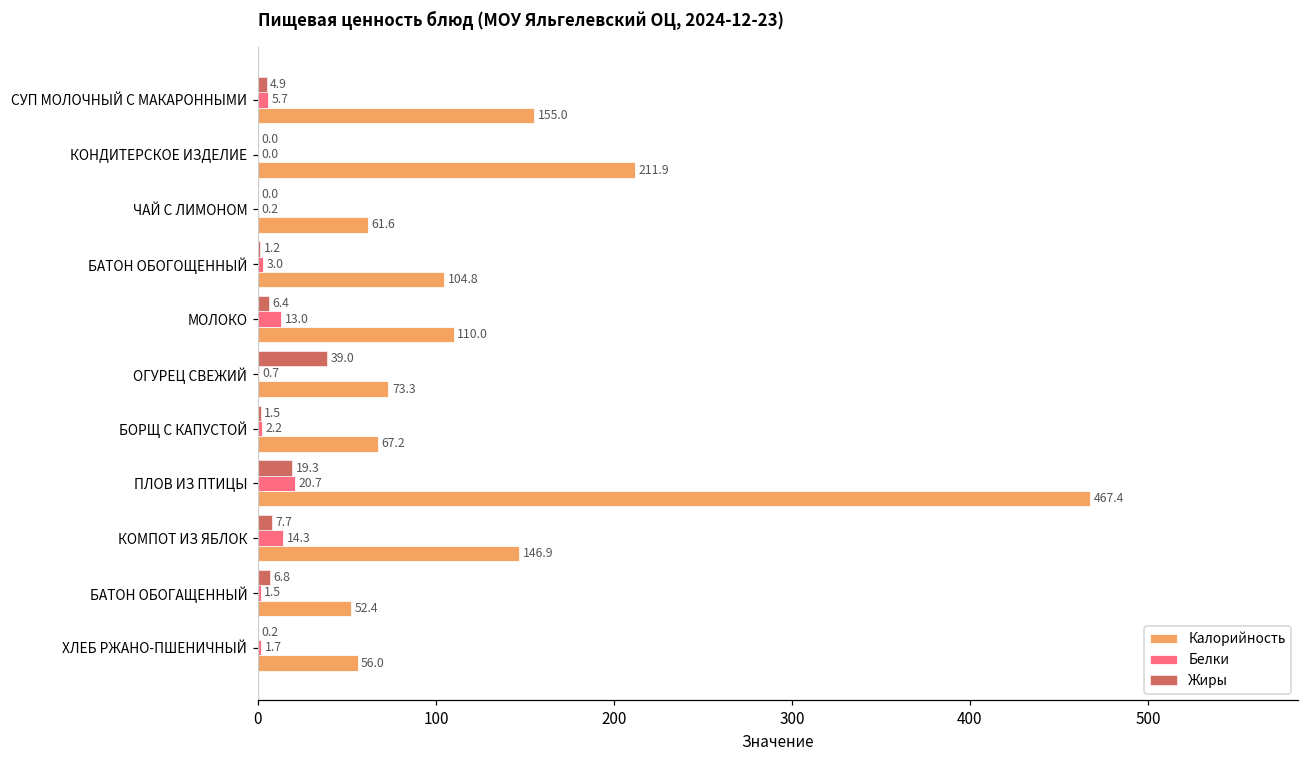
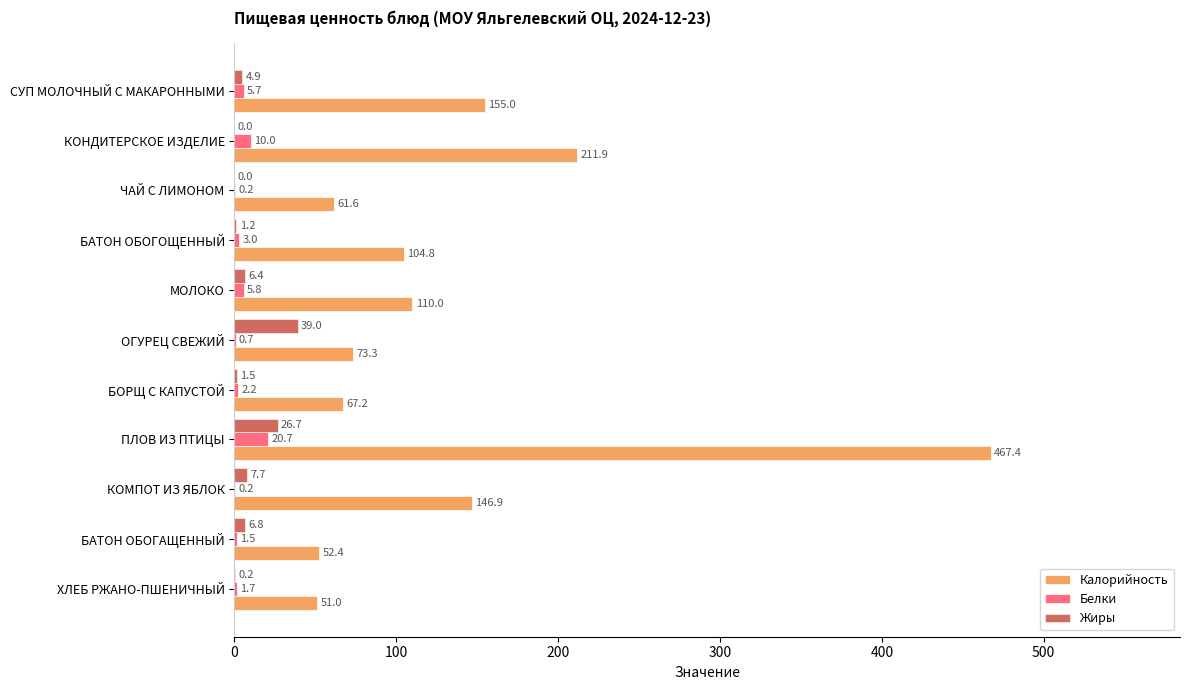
  {
    "Калорийность": {
      "СУП МОЛОЧНЫЙ С МАКАРОННЫМИ": 155.0,
      "КОНДИТЕРСКОЕ ИЗДЕЛИЕ": 211.9,
      "ЧАЙ С ЛИМОНОМ": 61.6,
      "БАТОН ОБОГОЩЕННЫЙ": 104.8,
      "МОЛОКО": 110.0,
      "ОГУРЕЦ СВЕЖИЙ": 73.3,
      "БОРЩ С КАПУСТОЙ": 67.2,
      "ПЛОВ ИЗ ПТИЦЫ": 467.4,
      "КОМПОТ ИЗ ЯБЛОК": 146.9,
      "БАТОН ОБОГАЩЕННЫЙ": 52.4,
-     "ХЛЕБ РЖАНО-ПШЕНИЧНЫЙ": 56.0
+     "ХЛЕБ РЖАНО-ПШЕНИЧНЫЙ": 51.0
    },
    "Белки": {
      "СУП МОЛОЧНЫЙ С МАКАРОННЫМИ": 5.7,
-     "КОНДИТЕРСКОЕ ИЗДЕЛИЕ": 0.0,
+     "КОНДИТЕРСКОЕ ИЗДЕЛИЕ": 10.0,
      "ЧАЙ С ЛИМОНОМ": 0.2,
      "БАТОН ОБОГОЩЕННЫЙ": 3.0,
-     "МОЛОКО": 13.0,
+     "МОЛОКО": 5.8,
      "ОГУРЕЦ СВЕЖИЙ": 0.7,
      "БОРЩ С КАПУСТОЙ": 2.2,
      "ПЛОВ ИЗ ПТИЦЫ": 20.7,
-     "КОМПОТ ИЗ ЯБЛОК": 14.3,
+     "КОМПОТ ИЗ ЯБЛОК": 0.2,
      "БАТОН ОБОГАЩЕННЫЙ": 1.5,
      "ХЛЕБ РЖАНО-ПШЕНИЧНЫЙ": 1.7
    },
    "Жиры": {
      "СУП МОЛОЧНЫЙ С МАКАРОННЫМИ": 4.9,
      "КОНДИТЕРСКОЕ ИЗДЕЛИЕ": 0.0,
      "ЧАЙ С ЛИМОНОМ": 0.0,
      "БАТОН ОБОГОЩЕННЫЙ": 1.2,
      "МОЛОКО": 6.4,
      "ОГУРЕЦ СВЕЖИЙ": 39.0,
      "БОРЩ С КАПУСТОЙ": 1.5,
-     "ПЛОВ ИЗ ПТИЦЫ": 19.3,
+     "ПЛОВ ИЗ ПТИЦЫ": 26.7,
      "КОМПОТ ИЗ ЯБЛОК": 7.7,
      "БАТОН ОБОГАЩЕННЫЙ": 6.8,
      "ХЛЕБ РЖАНО-ПШЕНИЧНЫЙ": 0.2
    }
  }
